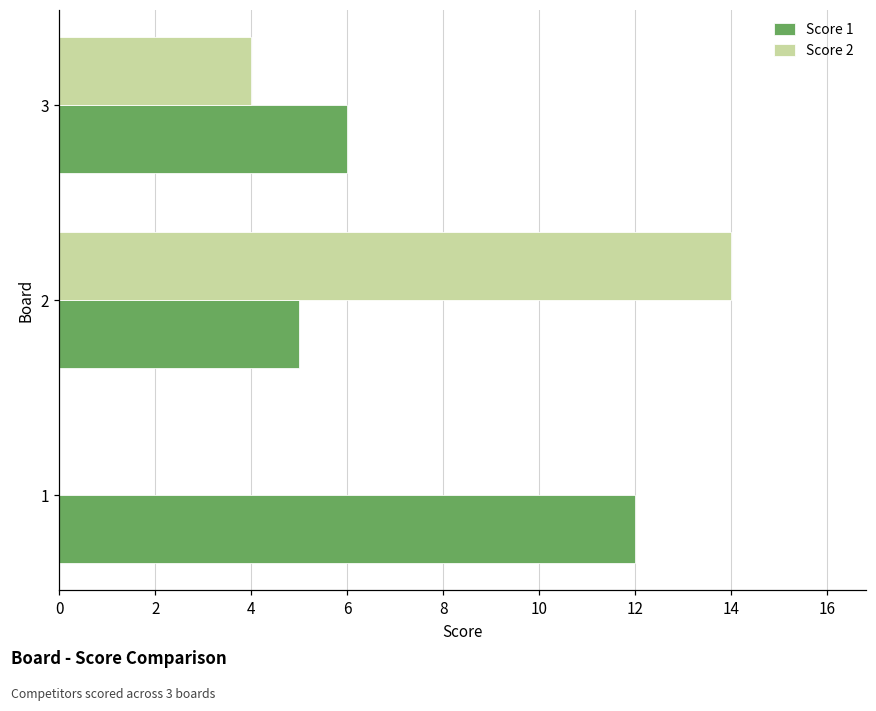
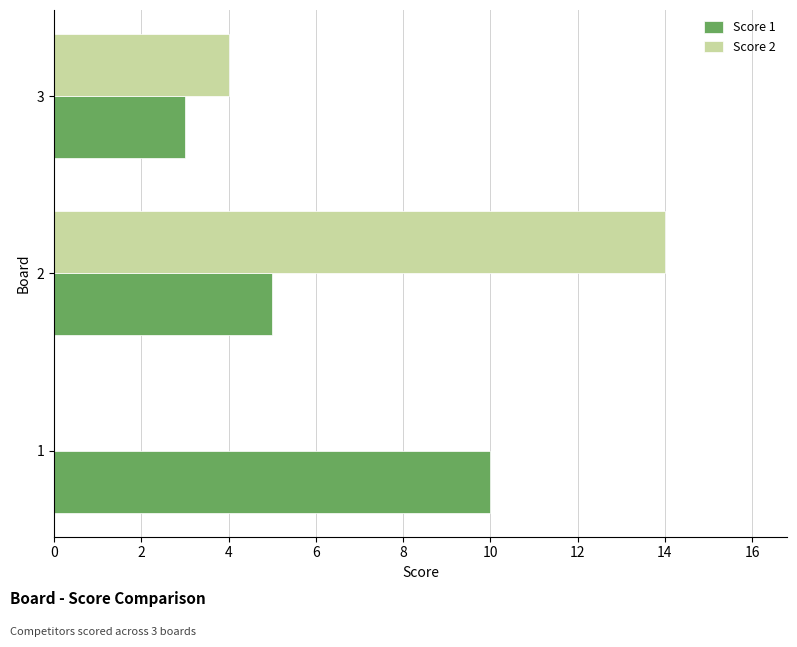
  {
    "Score 1": {
-     "3": 6,
+     "3": 3,
      "2": 5,
-     "1": 12
+     "1": 10
    },
    "Score 2": {
      "3": 4,
      "2": 14,
      "1": 0
    }
  }
